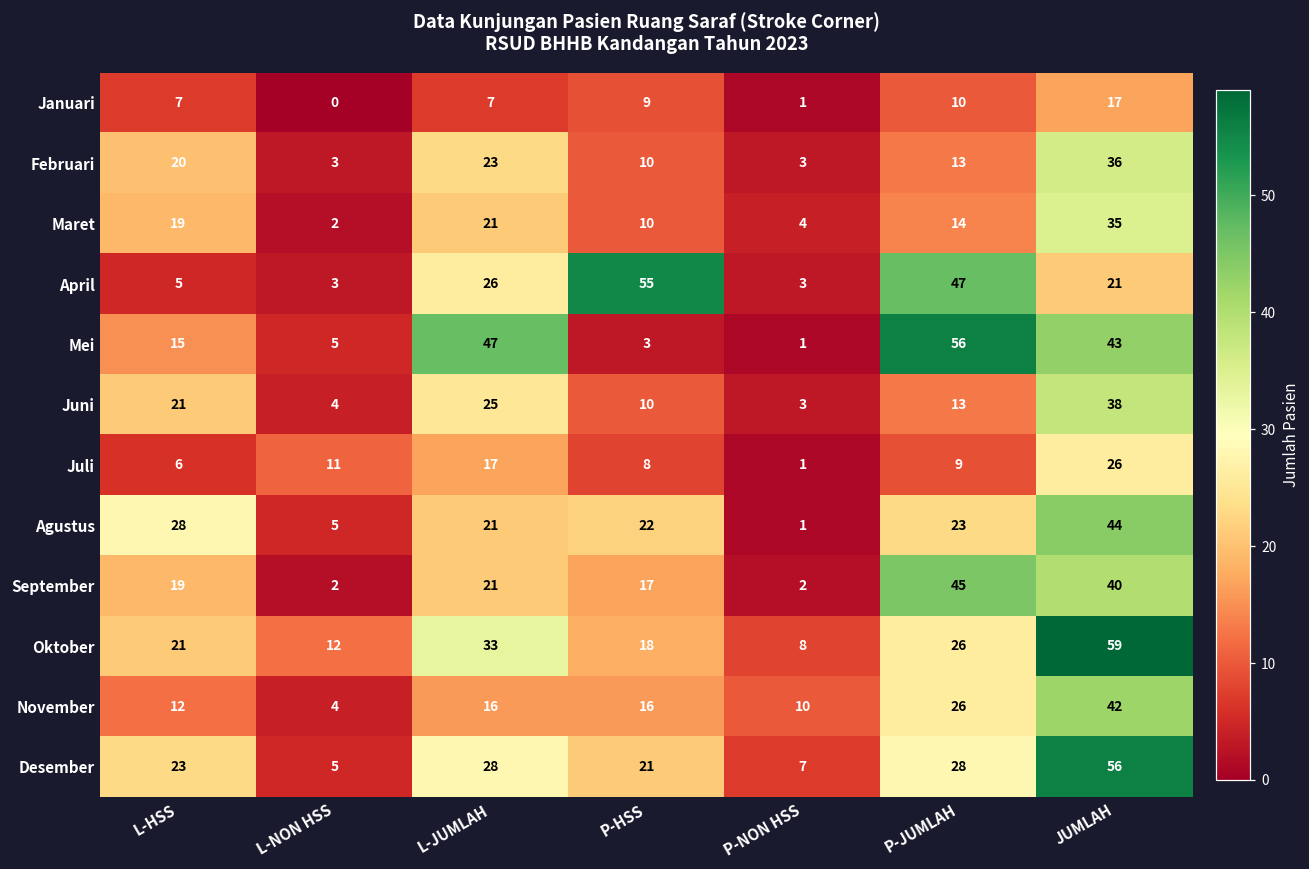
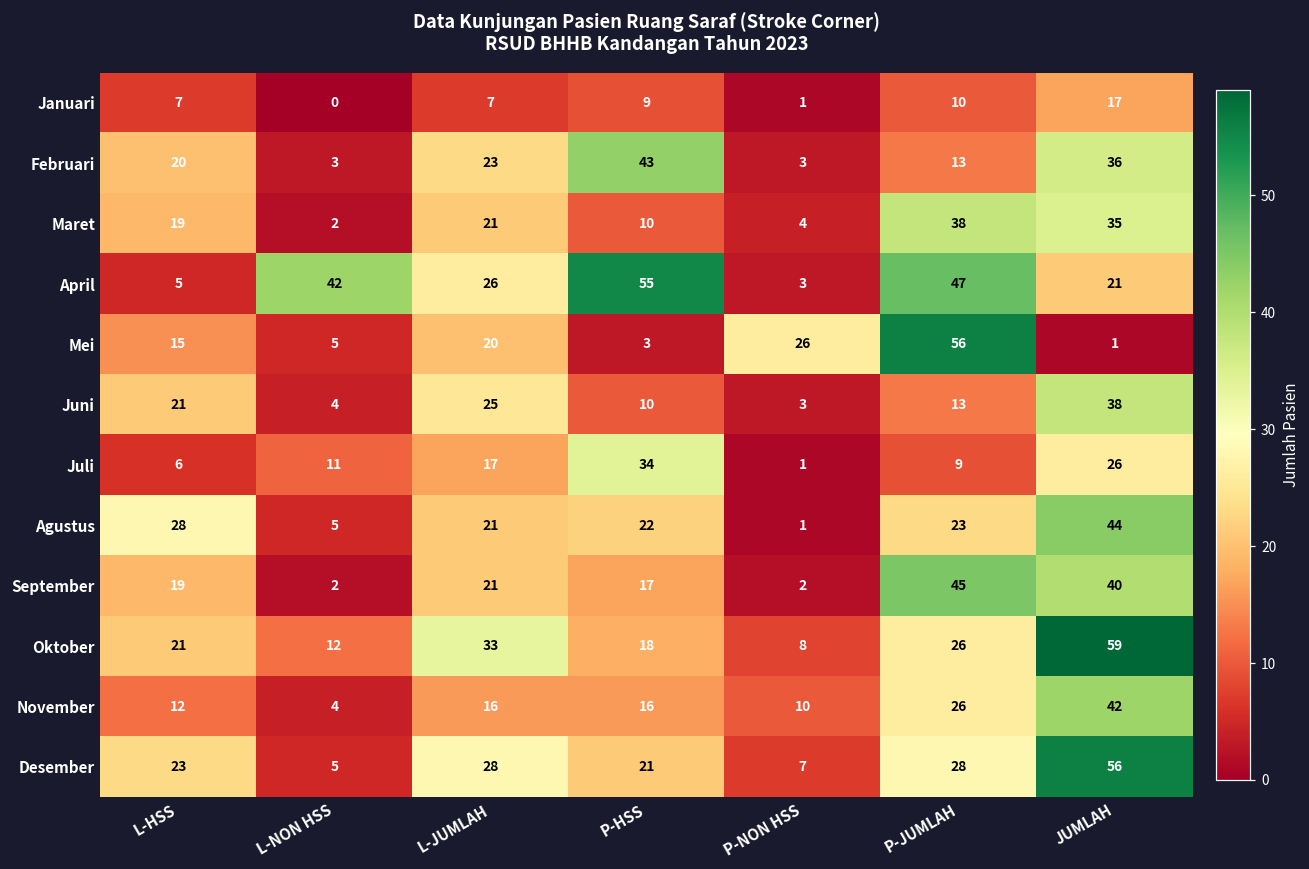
  {
    "Januari": {
      "L-HSS": 7,
      "L-NON HSS": 0,
      "L-JUMLAH": 7,
      "P-HSS": 9,
      "P-NON HSS": 1,
      "P-JUMLAH": 10,
      "JUMLAH": 17
    },
    "Februari": {
      "L-HSS": 20,
      "L-NON HSS": 3,
      "L-JUMLAH": 23,
-     "P-HSS": 10,
+     "P-HSS": 43,
      "P-NON HSS": 3,
      "P-JUMLAH": 13,
      "JUMLAH": 36
    },
    "Maret": {
      "L-HSS": 19,
      "L-NON HSS": 2,
      "L-JUMLAH": 21,
      "P-HSS": 10,
      "P-NON HSS": 4,
-     "P-JUMLAH": 14,
+     "P-JUMLAH": 38,
      "JUMLAH": 35
    },
    "April": {
      "L-HSS": 5,
-     "L-NON HSS": 3,
+     "L-NON HSS": 42,
      "L-JUMLAH": 26,
      "P-HSS": 55,
      "P-NON HSS": 3,
      "P-JUMLAH": 47,
      "JUMLAH": 21
    },
    "Mei": {
      "L-HSS": 15,
      "L-NON HSS": 5,
-     "L-JUMLAH": 47,
+     "L-JUMLAH": 20,
      "P-HSS": 3,
-     "P-NON HSS": 1,
+     "P-NON HSS": 26,
      "P-JUMLAH": 56,
-     "JUMLAH": 43
+     "JUMLAH": 1
    },
    "Juni": {
      "L-HSS": 21,
      "L-NON HSS": 4,
      "L-JUMLAH": 25,
      "P-HSS": 10,
      "P-NON HSS": 3,
      "P-JUMLAH": 13,
      "JUMLAH": 38
    },
    "Juli": {
      "L-HSS": 6,
      "L-NON HSS": 11,
      "L-JUMLAH": 17,
-     "P-HSS": 8,
+     "P-HSS": 34,
      "P-NON HSS": 1,
      "P-JUMLAH": 9,
      "JUMLAH": 26
    },
    "Agustus": {
      "L-HSS": 28,
      "L-NON HSS": 5,
      "L-JUMLAH": 21,
      "P-HSS": 22,
      "P-NON HSS": 1,
      "P-JUMLAH": 23,
      "JUMLAH": 44
    },
    "September": {
      "L-HSS": 19,
      "L-NON HSS": 2,
      "L-JUMLAH": 21,
      "P-HSS": 17,
      "P-NON HSS": 2,
      "P-JUMLAH": 45,
      "JUMLAH": 40
    },
    "Oktober": {
      "L-HSS": 21,
      "L-NON HSS": 12,
      "L-JUMLAH": 33,
      "P-HSS": 18,
      "P-NON HSS": 8,
      "P-JUMLAH": 26,
      "JUMLAH": 59
    },
    "November": {
      "L-HSS": 12,
      "L-NON HSS": 4,
      "L-JUMLAH": 16,
      "P-HSS": 16,
      "P-NON HSS": 10,
      "P-JUMLAH": 26,
      "JUMLAH": 42
    },
    "Desember": {
      "L-HSS": 23,
      "L-NON HSS": 5,
      "L-JUMLAH": 28,
      "P-HSS": 21,
      "P-NON HSS": 7,
      "P-JUMLAH": 28,
      "JUMLAH": 56
    }
  }
